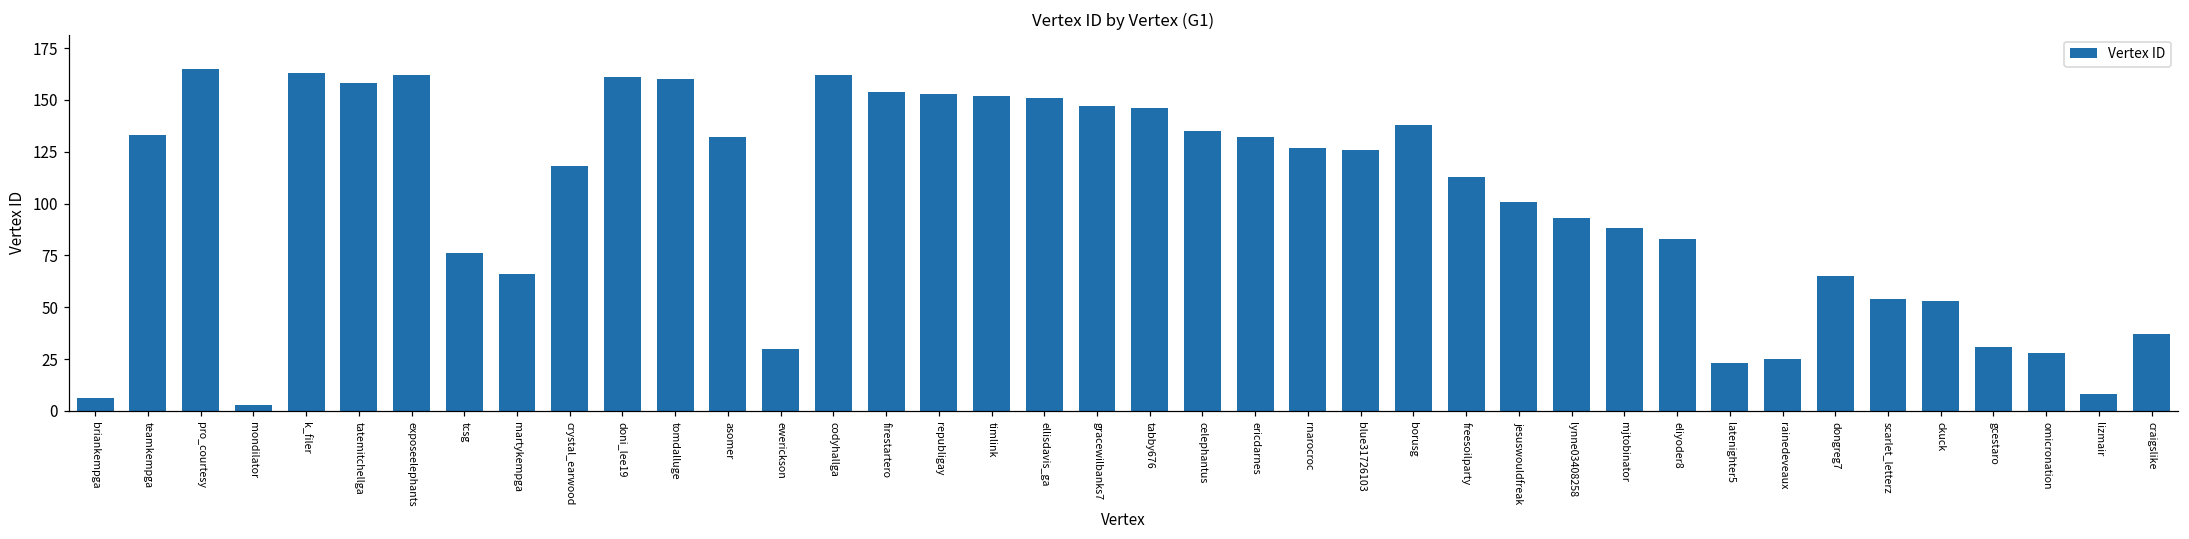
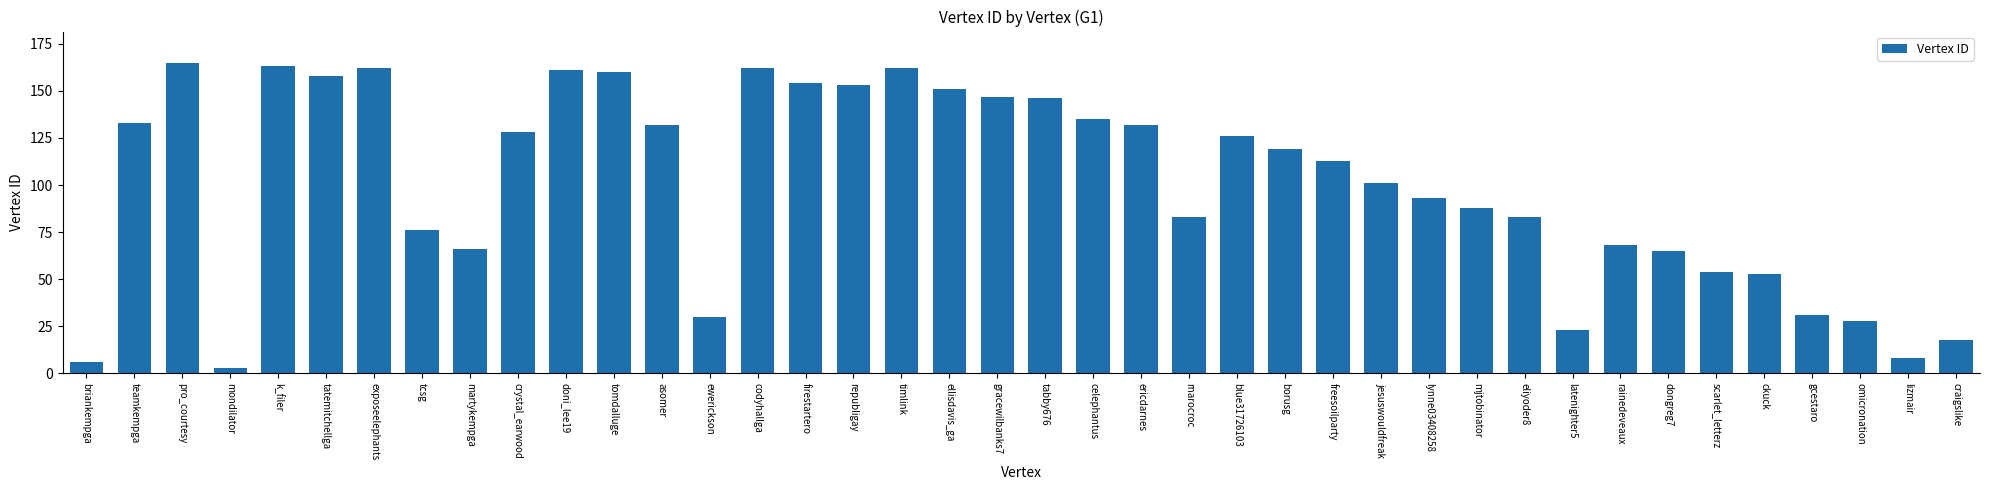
  {
    "briankempga": 6,
    "teamkempga": 133,
    "pro_courtesy": 165,
    "mondilator": 3,
    "k_filer": 163,
    "tatemitchellga": 158,
    "exposeelephants": 162,
    "tcsg": 76,
    "martykempga": 66,
-   "crystal_earwood": 118,
+   "crystal_earwood": 128,
    "doni_lee19": 161,
    "tomdalluge": 160,
    "asomer": 132,
    "ewerickson": 30,
    "codyhallga": 162,
    "firestartero": 154,
    "republigay": 153,
-   "timlink": 152,
+   "timlink": 162,
    "ellisdavis_ga": 151,
    "gracewilbanks7": 147,
    "tabby676": 146,
    "celephantus": 135,
    "ericdarnes": 132,
-   "rnarocroc": 127,
+   "rnarocroc": 83,
    "blue31726103": 126,
-   "borusg": 138,
+   "borusg": 119,
    "freesoilparty": 113,
    "jesuswouldfreak": 101,
    "lynne03408258": 93,
    "mjtobinator": 88,
    "eliyoder8": 83,
    "latenighter5": 23,
-   "rainedeveaux": 25,
+   "rainedeveaux": 68,
    "dongreg7": 65,
    "scarlet_letterz": 54,
    "ckuck": 53,
    "gcestaro": 31,
    "omicronation": 28,
    "lizmair": 8,
-   "craigslike": 37
+   "craigslike": 18
  }
